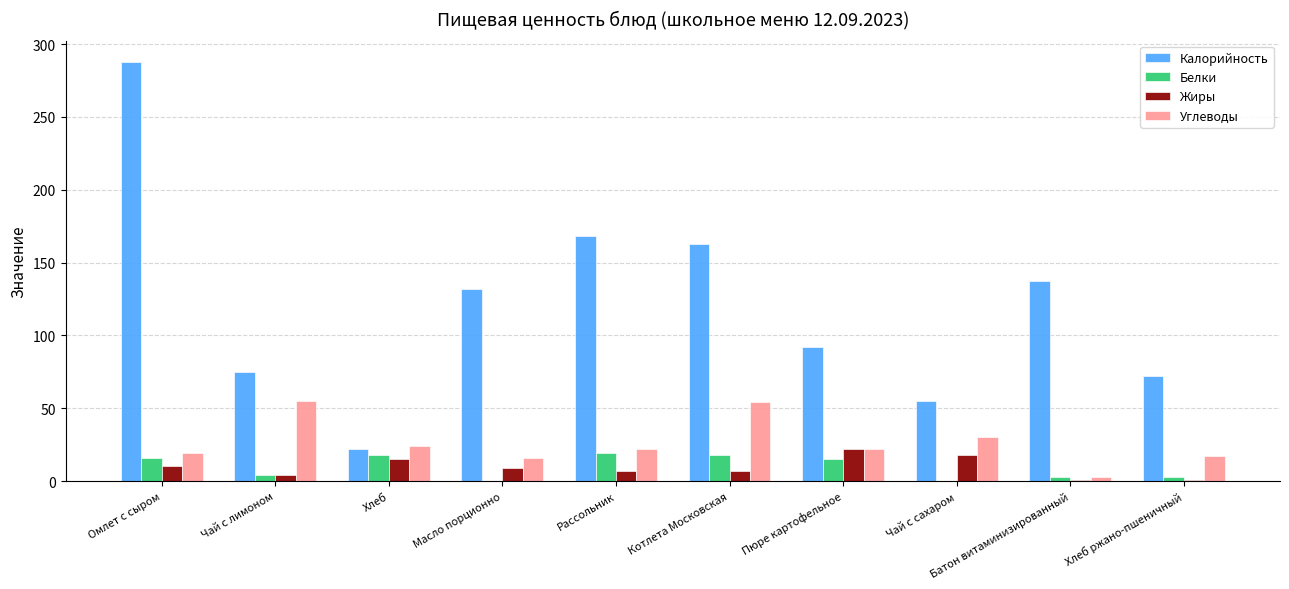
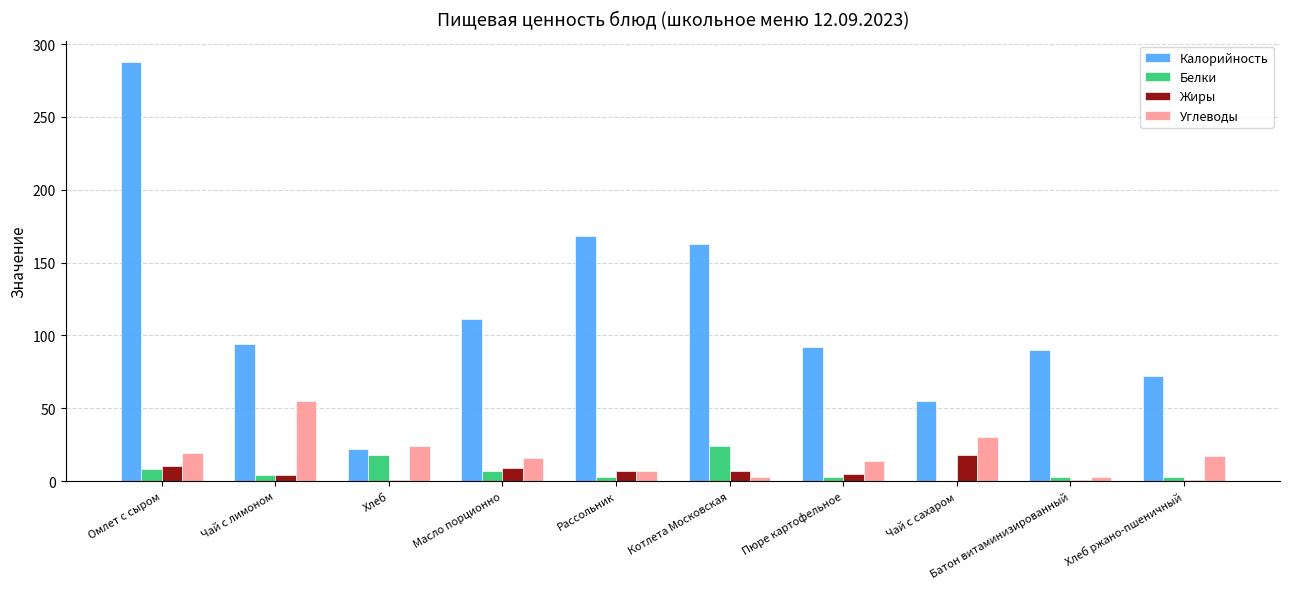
  {
    "Калорийность": {
      "Омлет с сыром": 288,
-     "Чай с лимоном": 75,
+     "Чай с лимоном": 94,
      "Хлеб": 22,
-     "Масло порционно": 132,
+     "Масло порционно": 111,
      "Рассольник": 168,
      "Котлета Московская": 163,
      "Пюре картофельное": 92,
      "Чай с сахаром": 55,
-     "Батон витаминизированный": 137,
+     "Батон витаминизированный": 90,
      "Хлеб ржано-пшеничный": 72
    },
    "Белки": {
-     "Омлет с сыром": 16,
+     "Омлет с сыром": 8,
      "Чай с лимоном": 4,
      "Хлеб": 18,
-     "Масло порционно": 0,
-     "Рассольник": 19,
-     "Котлета Московская": 18,
-     "Пюре картофельное": 15,
+     "Масло порционно": 7,
+     "Рассольник": 3,
+     "Котлета Московская": 24,
+     "Пюре картофельное": 3,
      "Чай с сахаром": 0,
      "Батон витаминизированный": 3,
      "Хлеб ржано-пшеничный": 3
    },
    "Жиры": {
      "Омлет с сыром": 10,
      "Чай с лимоном": 4,
-     "Хлеб": 15,
+     "Хлеб": 1,
      "Масло порционно": 9,
      "Рассольник": 7,
      "Котлета Московская": 7,
-     "Пюре картофельное": 22,
+     "Пюре картофельное": 5,
      "Чай с сахаром": 18
    },
    "Углеводы": {
      "Омлет с сыром": 19,
      "Чай с лимоном": 55,
      "Хлеб": 24,
      "Масло порционно": 16,
-     "Рассольник": 22,
-     "Котлета Московская": 54,
-     "Пюре картофельное": 22,
+     "Рассольник": 7,
+     "Котлета Московская": 3,
+     "Пюре картофельное": 14,
      "Чай с сахаром": 30,
      "Батон витаминизированный": 3,
      "Хлеб ржано-пшеничный": 17
    }
  }
